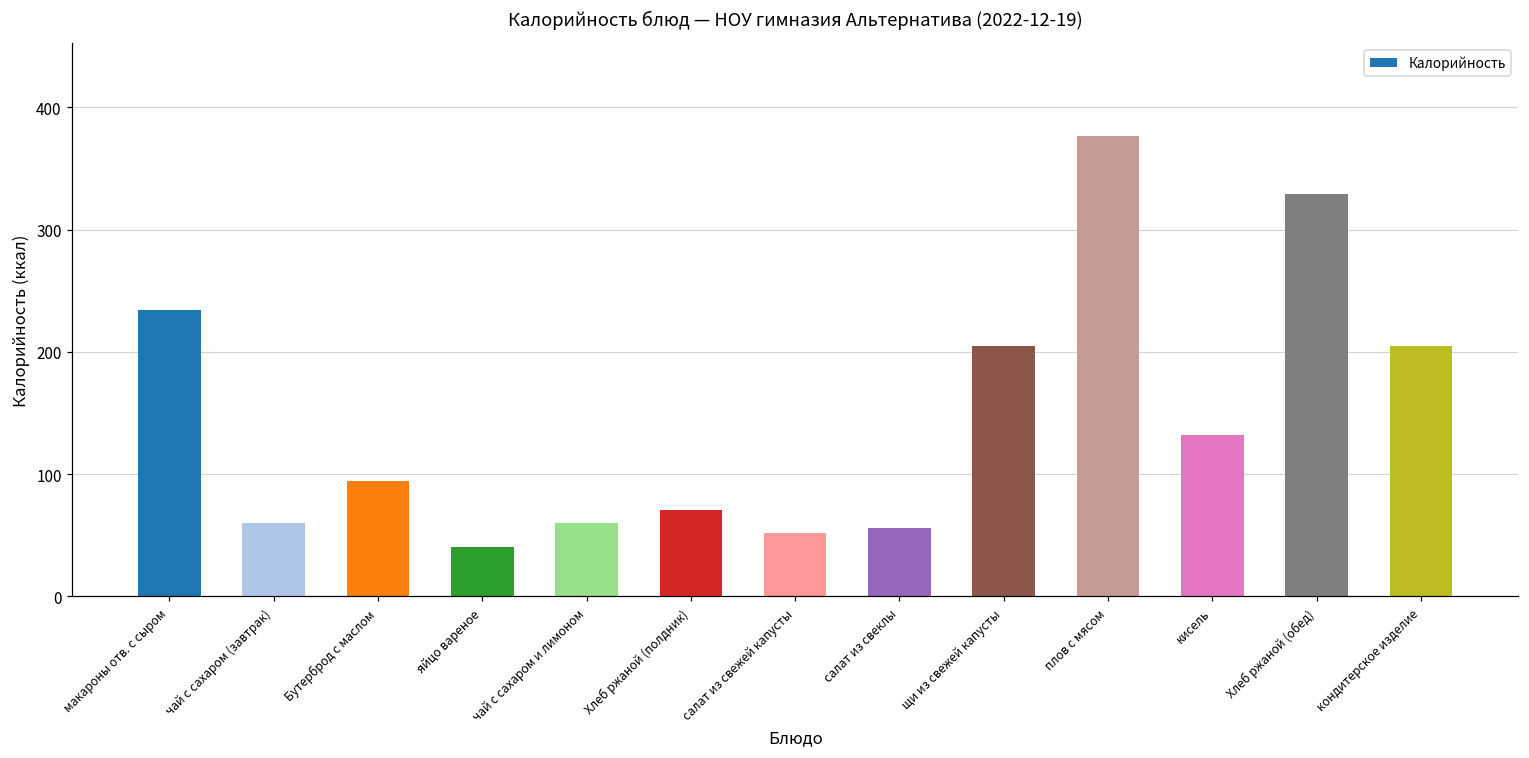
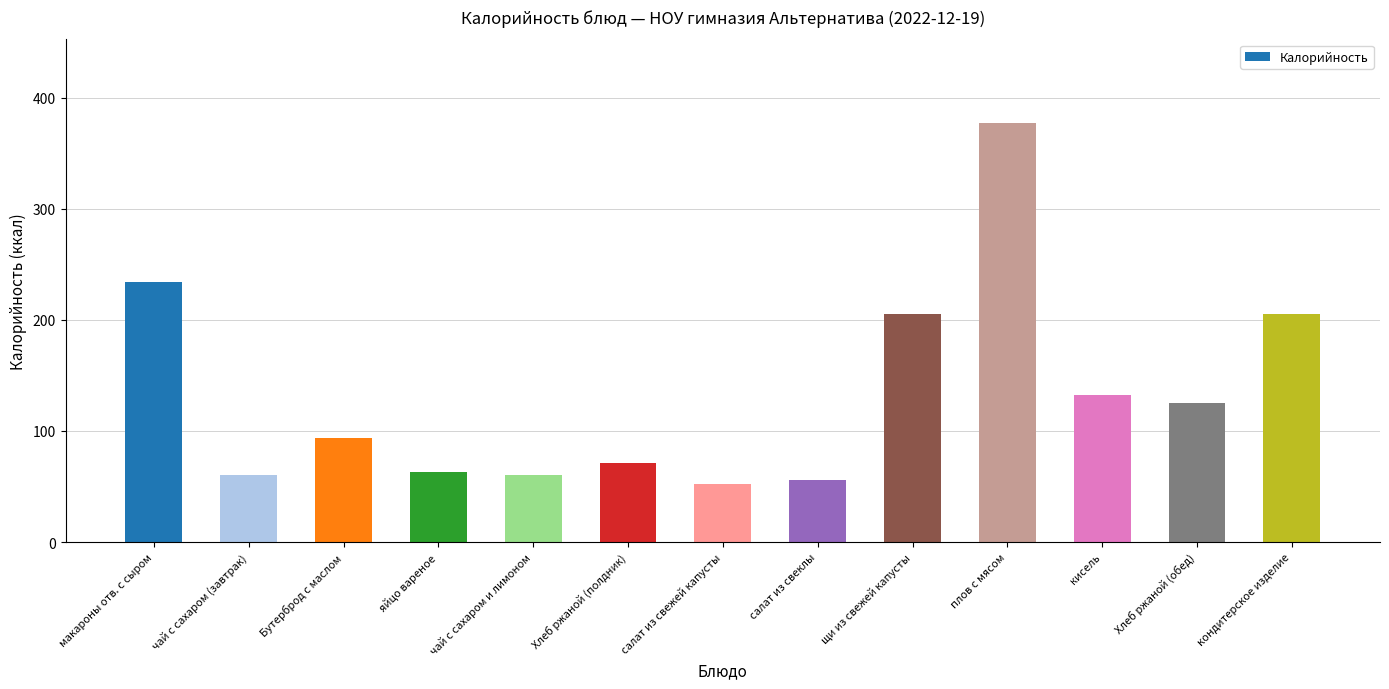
  {
    "макароны отв. с сыром": 234,
    "чай с сахаром (завтрак)": 60,
    "Бутерброд с маслом": 94,
-   "яйцо вареное": 40,
+   "яйцо вареное": 63,
    "чай с сахаром и лимоном": 60,
    "Хлеб ржаной (полдник)": 71,
    "салат из свежей капусты": 52,
    "салат из свеклы": 56,
    "щи из свежей капусты": 205,
    "плов с мясом": 377,
    "кисель": 132,
-   "Хлеб ржаной (обед)": 329,
+   "Хлеб ржаной (обед)": 125,
    "кондитерское изделие": 205
  }
